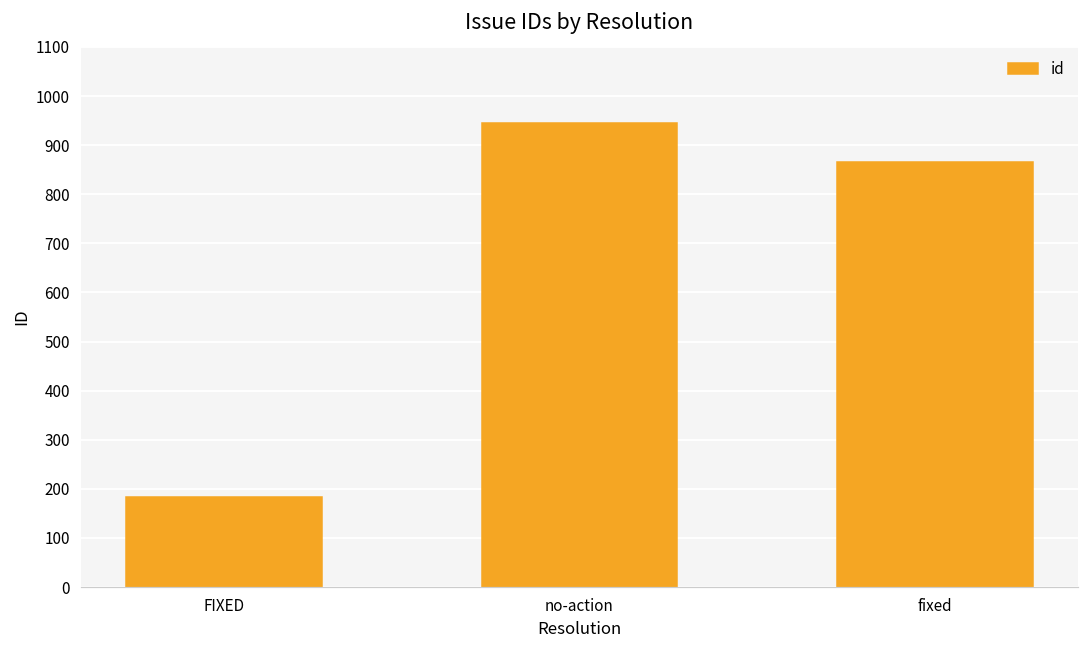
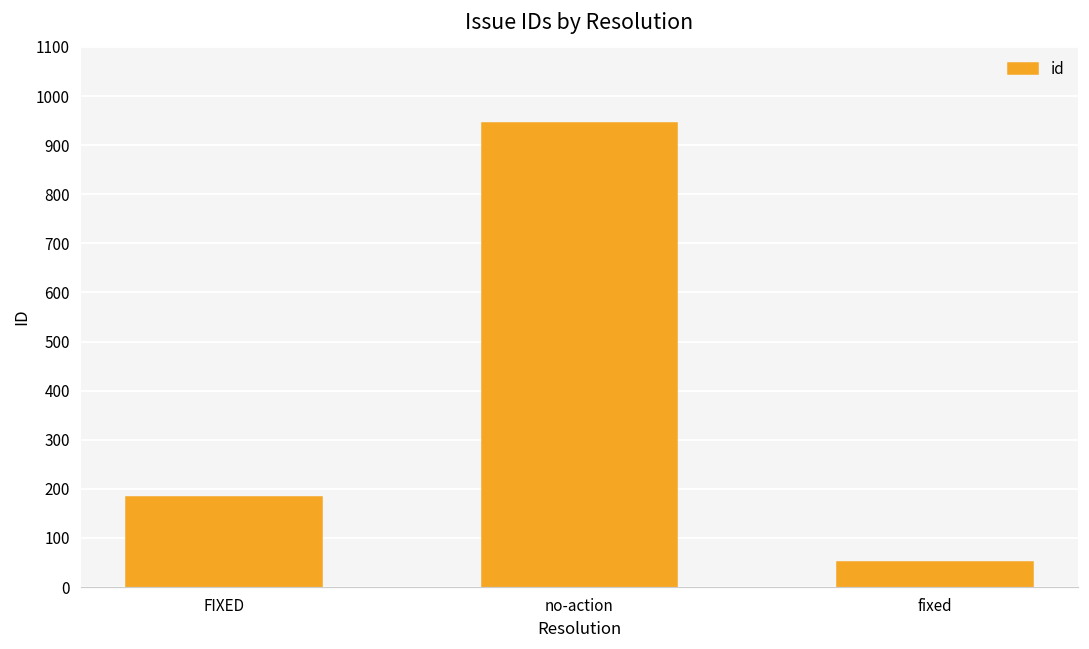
  {
    "FIXED": 180,
    "no-action": 950,
-   "fixed": 870
+   "fixed": 50
  }
